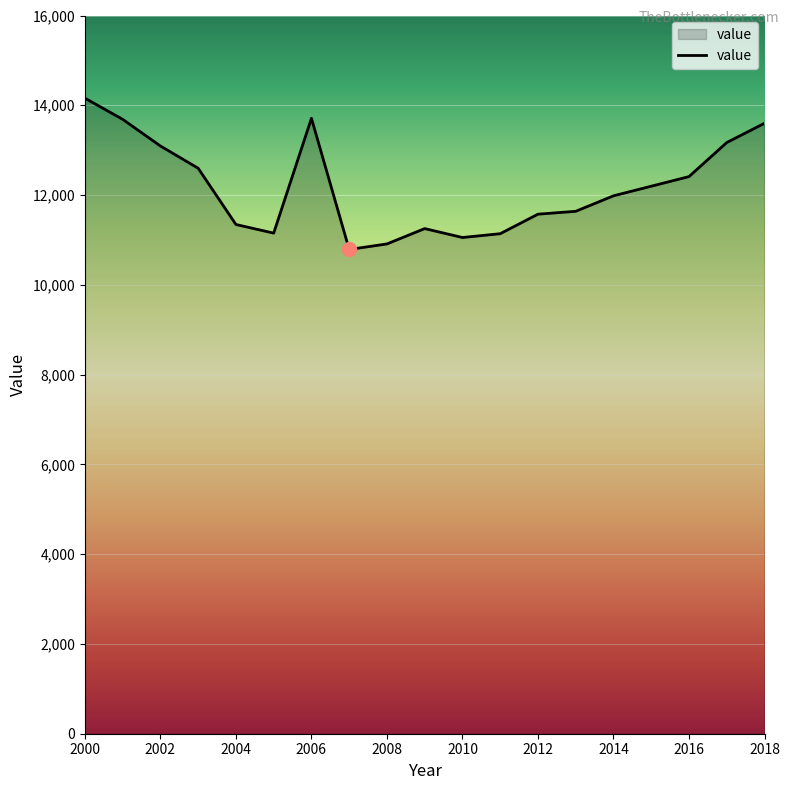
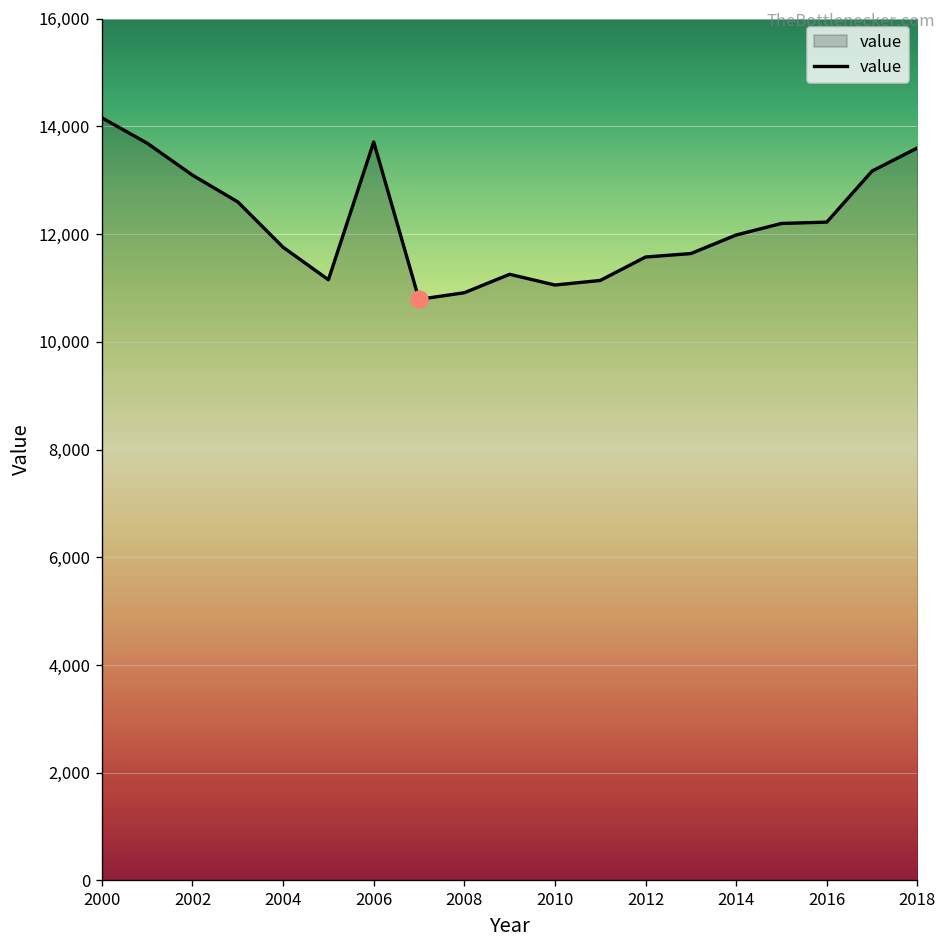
  {
    "value": {
      "2000": "14,200",
      "2002": "13,100",
-     "2004": "11,300",
+     "2004": "11,800",
      "2006": "13,700",
      "2008": "10,900",
      "2010": "11,100",
      "2012": "11,600",
      "2014": "12,000",
-     "2016": "12,400",
+     "2016": "12,200",
      "2018": "13,600"
    }
  }
